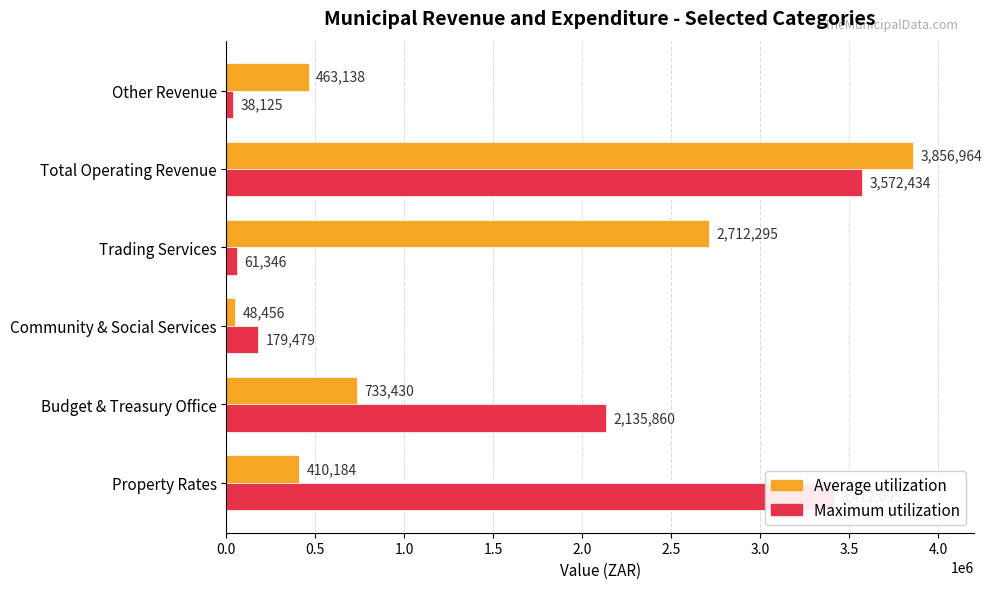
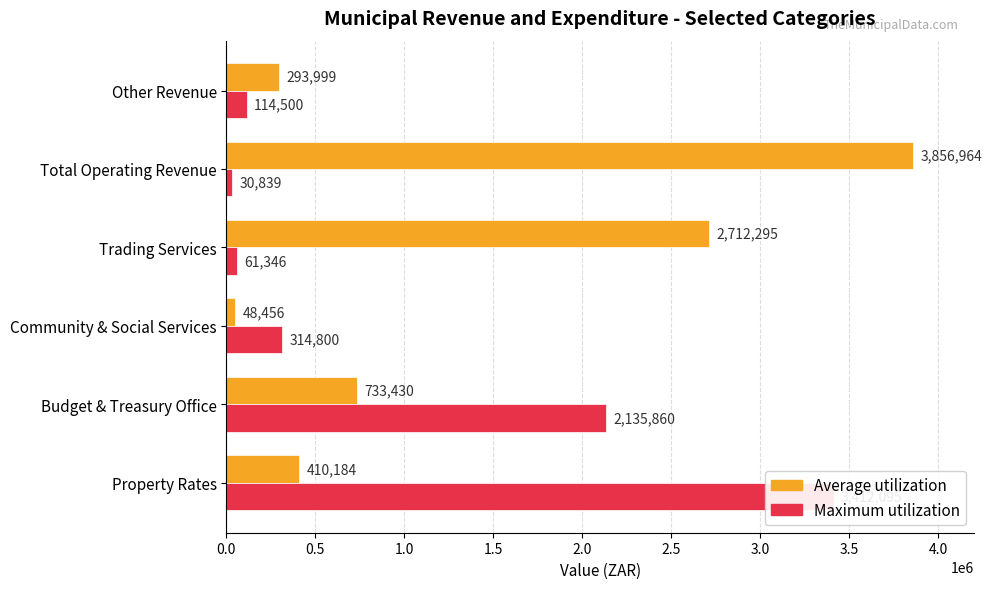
  {
    "Average utilization": {
-     "Other Revenue": "463,138",
+     "Other Revenue": "293,999",
      "Total Operating Revenue": "3,856,964",
      "Trading Services": "2,712,295",
      "Community & Social Services": "48,456",
      "Budget & Treasury Office": "733,430",
      "Property Rates": "410,184"
    },
    "Maximum utilization": {
-     "Other Revenue": "38,125",
-     "Total Operating Revenue": "3,572,434",
+     "Other Revenue": "114,500",
+     "Total Operating Revenue": "30,839",
      "Trading Services": "61,346",
-     "Community & Social Services": "179,479",
+     "Community & Social Services": "314,800",
      "Budget & Treasury Office": "2,135,860"
    }
  }
